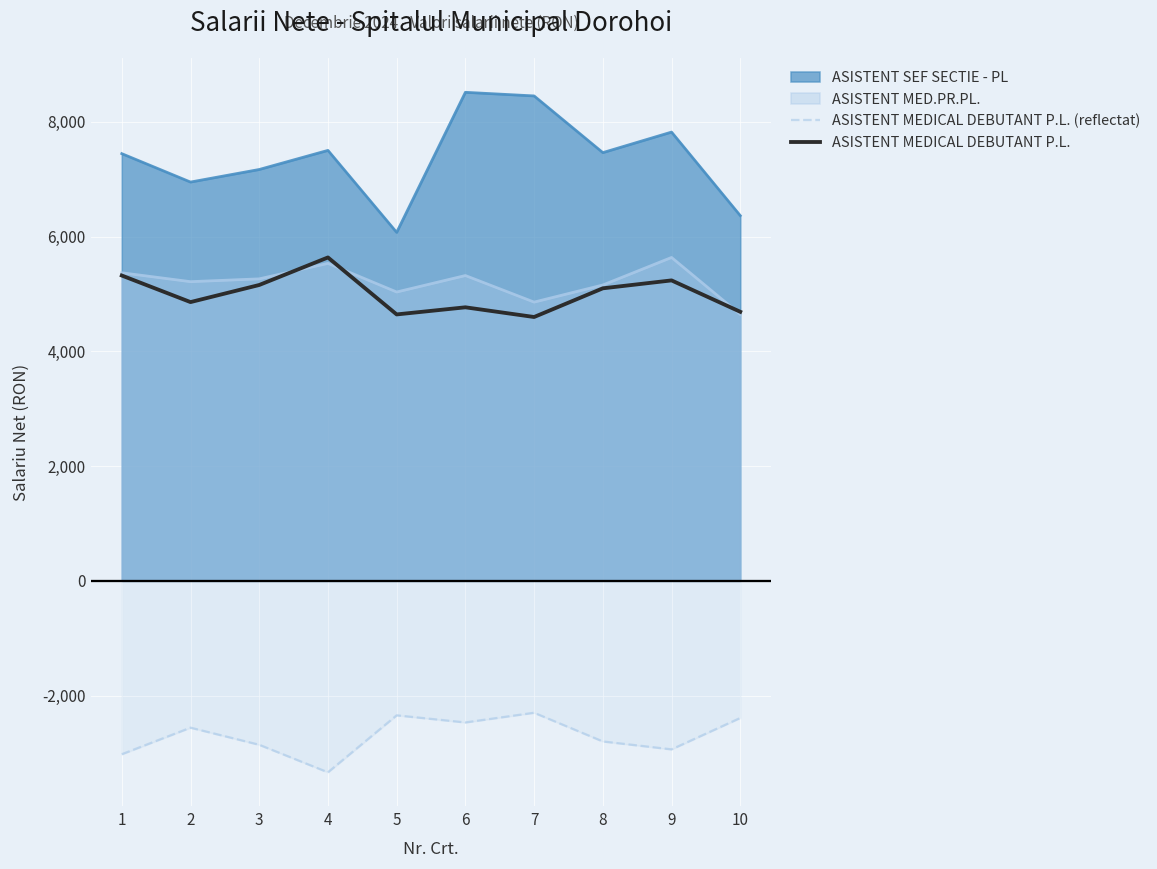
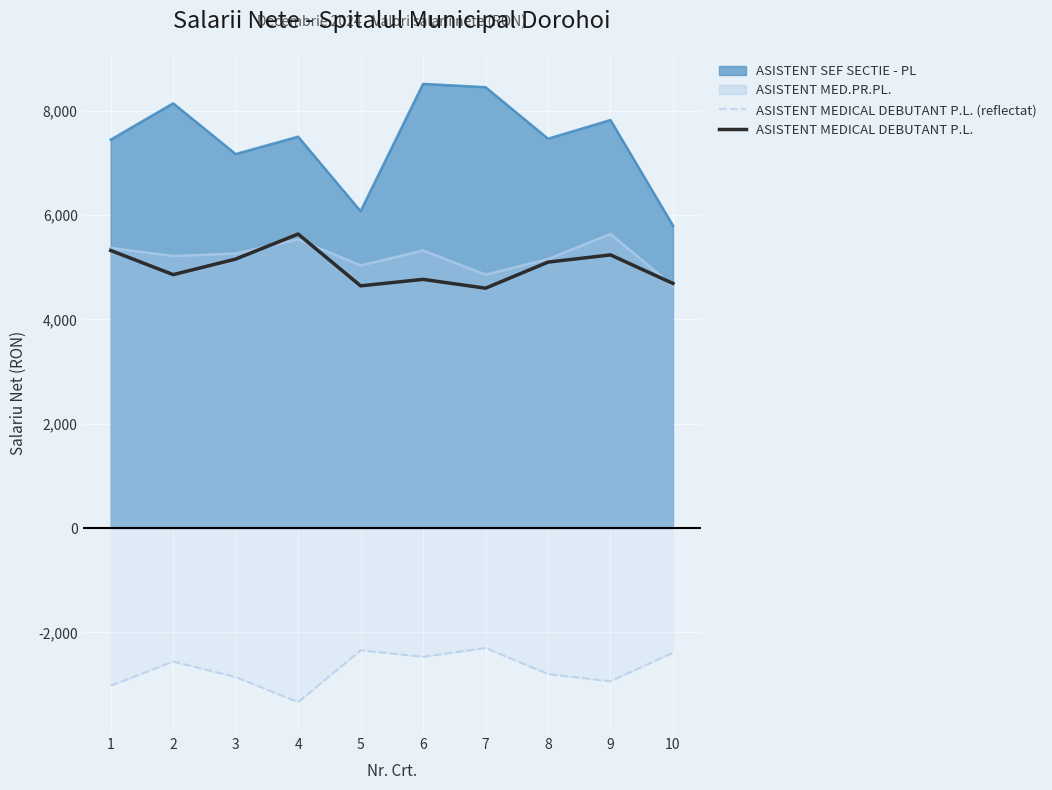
  {
    "ASISTENT SEF SECTIE - PL": {
      "1": "7,400",
-     "2": "7,000",
+     "2": "8,100",
      "3": "7,200",
      "4": "7,500",
      "5": "6,100",
      "6": "8,500",
      "7": "8,500",
      "8": "7,500",
      "9": "7,800",
-     "10": "6,400"
+     "10": "5,800"
    },
    "ASISTENT MEDICAL DEBUTANT P.L.": {
      "2": "4,900",
      "3": "5,200",
      "4": "5,600",
      "5": "4,600",
      "6": "4,800",
      "7": "4,600",
      "8": "5,100",
      "9": "5,200"
    }
  }
